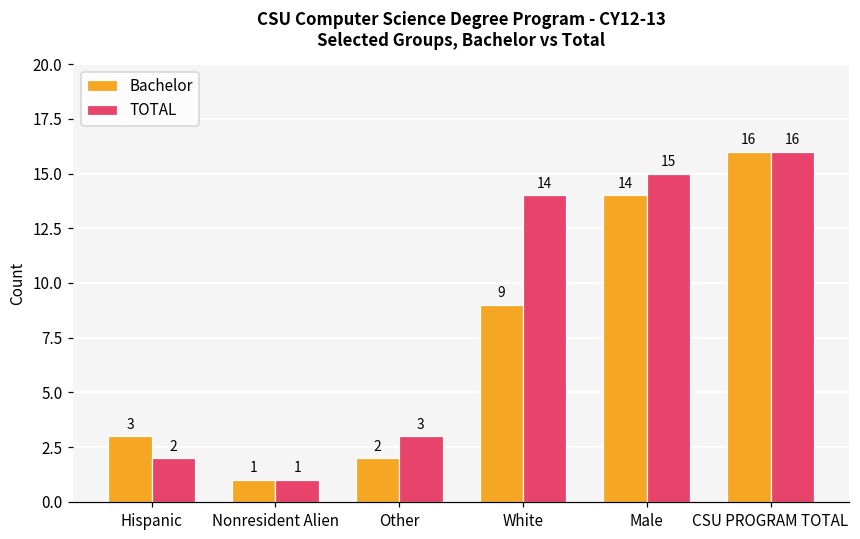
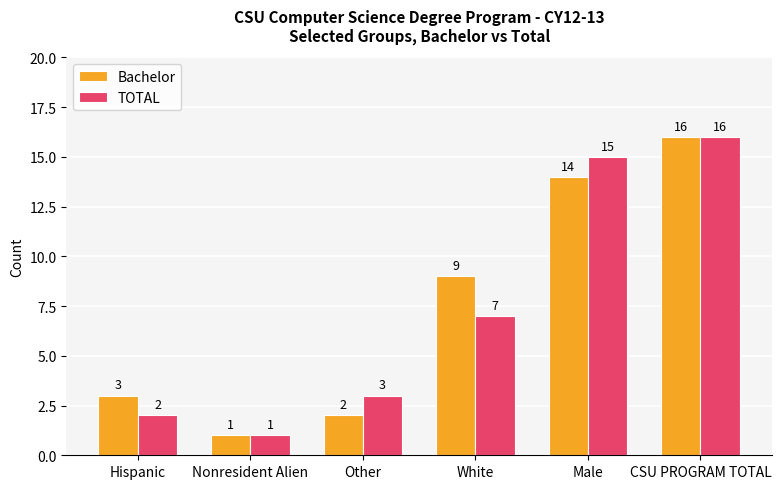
  {
    "Bachelor": {
      "Hispanic": 3,
      "Nonresident Alien": 1,
      "Other": 2,
      "White": 9,
      "Male": 14,
      "CSU PROGRAM TOTAL": 16
    },
    "TOTAL": {
      "Hispanic": 2,
      "Nonresident Alien": 1,
      "Other": 3,
-     "White": 14,
+     "White": 7,
      "Male": 15,
      "CSU PROGRAM TOTAL": 16
    }
  }
